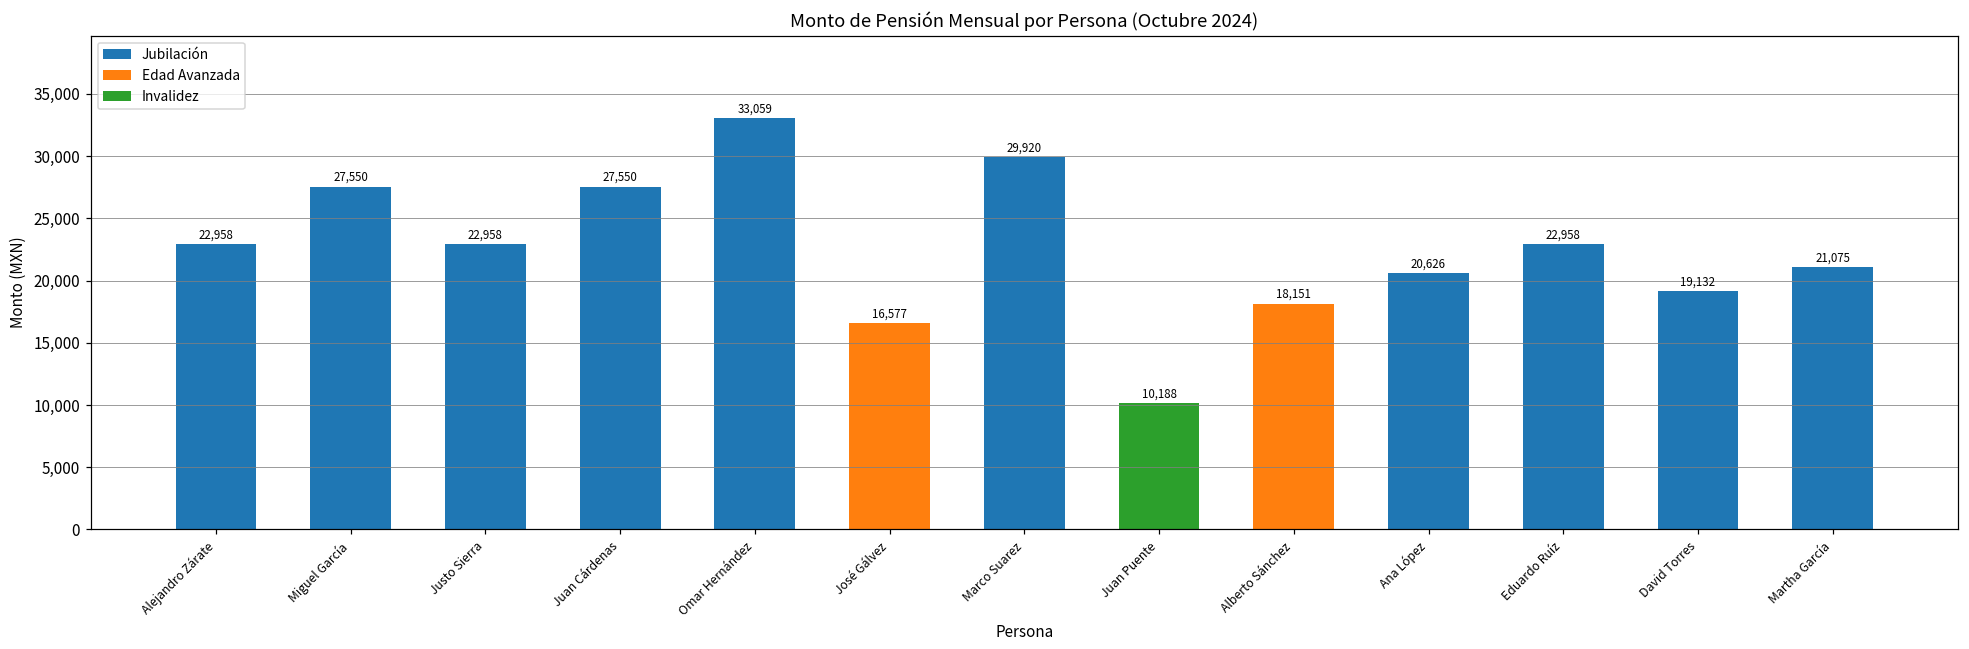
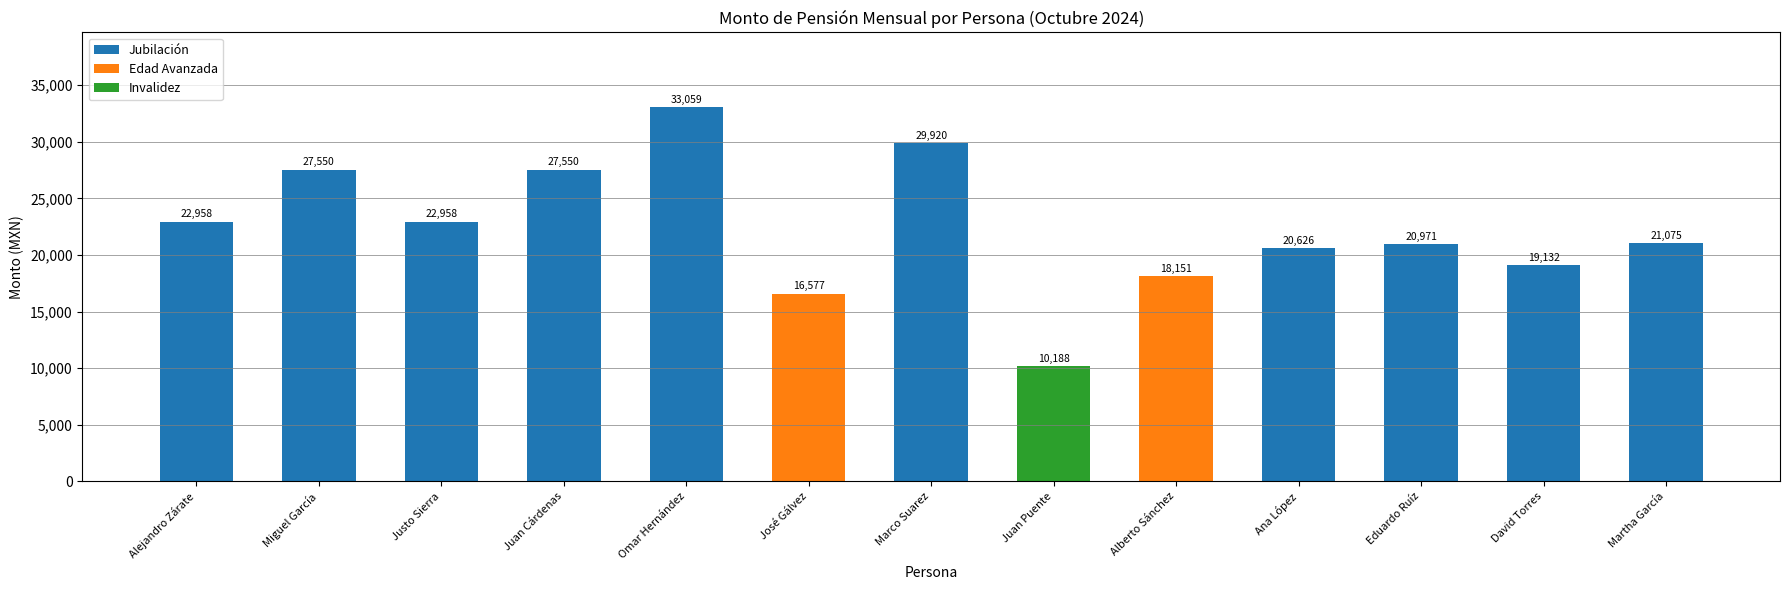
  {
    "Alejandro Zárate": "22,958",
    "Miguel García": "27,550",
    "Justo Sierra": "22,958",
    "Juan Cárdenas": "27,550",
    "Omar Hernández": "33,059",
    "José Gálvez": "16,577",
    "Marco Suarez": "29,920",
    "Juan Puente": "10,188",
    "Alberto Sánchez": "18,151",
    "Ana López": "20,626",
-   "Eduardo Ruíz": "22,958",
+   "Eduardo Ruíz": "20,971",
    "David Torres": "19,132",
    "Martha García": "21,075"
  }
